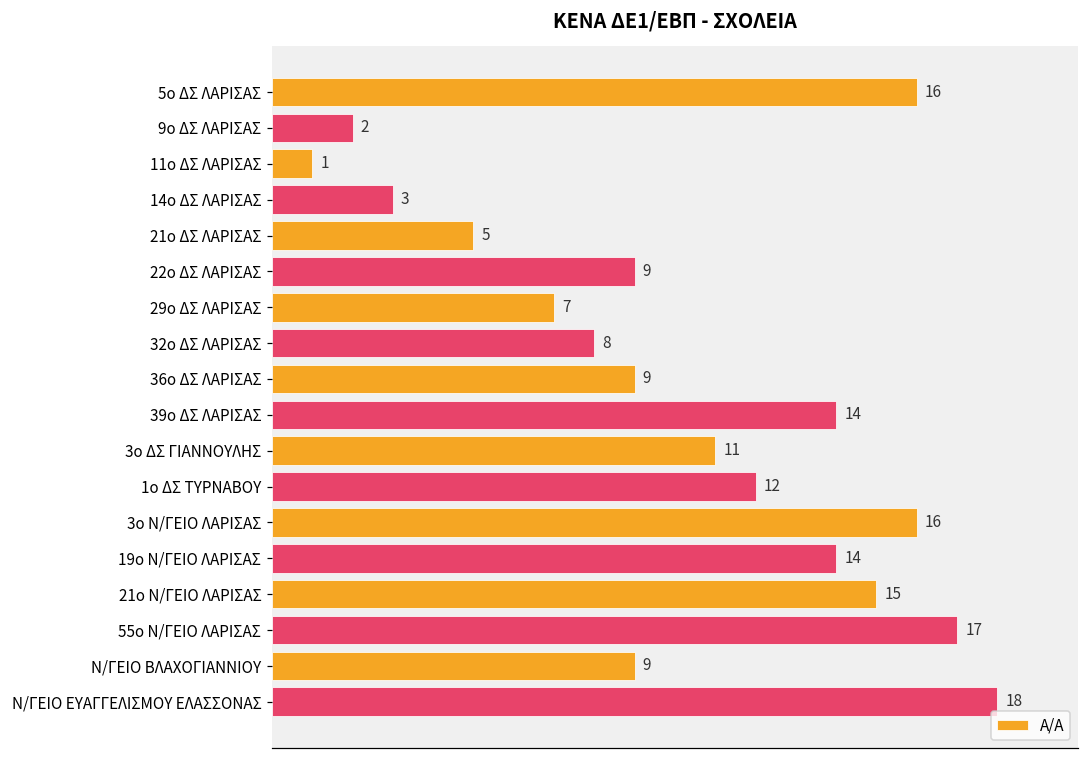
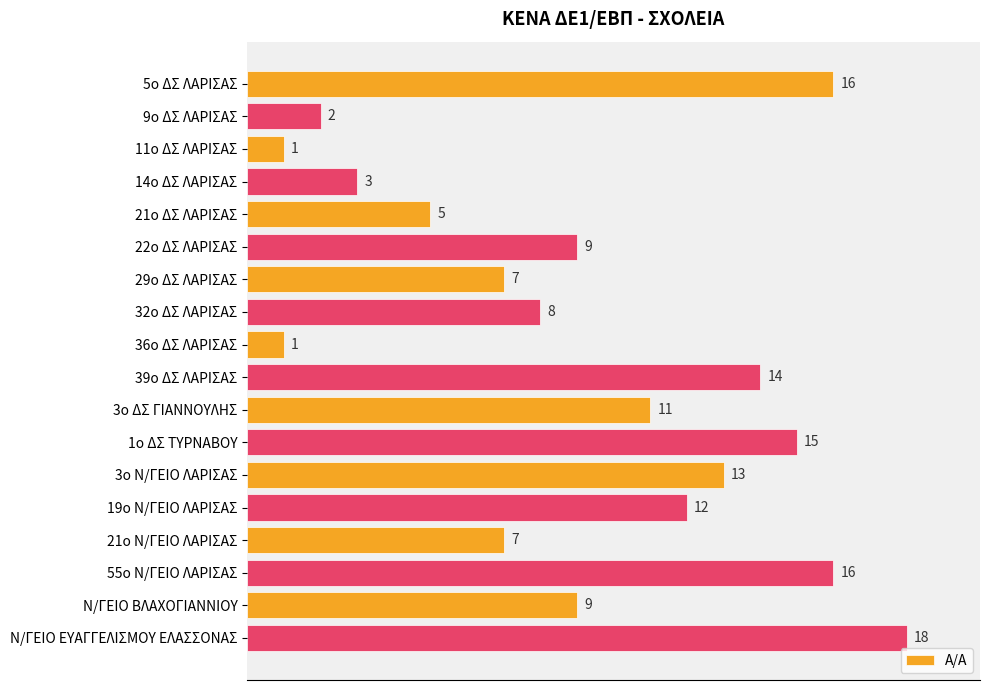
  {
    "5ο ΔΣ ΛΑΡΙΣΑΣ": 16,
    "9ο ΔΣ ΛΑΡΙΣΑΣ": 2,
    "11ο ΔΣ ΛΑΡΙΣΑΣ": 1,
    "14ο ΔΣ ΛΑΡΙΣΑΣ": 3,
    "21ο ΔΣ ΛΑΡΙΣΑΣ": 5,
    "22ο ΔΣ ΛΑΡΙΣΑΣ": 9,
    "29ο ΔΣ ΛΑΡΙΣΑΣ": 7,
    "32ο ΔΣ ΛΑΡΙΣΑΣ": 8,
-   "36ο ΔΣ ΛΑΡΙΣΑΣ": 9,
+   "36ο ΔΣ ΛΑΡΙΣΑΣ": 1,
    "39ο ΔΣ ΛΑΡΙΣΑΣ": 14,
    "3ο ΔΣ ΓΙΑΝΝΟΥΛΗΣ": 11,
-   "1ο ΔΣ ΤΥΡΝΑΒΟΥ": 12,
-   "3ο Ν/ΓΕΙΟ ΛΑΡΙΣΑΣ": 16,
-   "19ο Ν/ΓΕΙΟ ΛΑΡΙΣΑΣ": 14,
-   "21ο Ν/ΓΕΙΟ ΛΑΡΙΣΑΣ": 15,
-   "55ο Ν/ΓΕΙΟ ΛΑΡΙΣΑΣ": 17,
+   "1ο ΔΣ ΤΥΡΝΑΒΟΥ": 15,
+   "3ο Ν/ΓΕΙΟ ΛΑΡΙΣΑΣ": 13,
+   "19ο Ν/ΓΕΙΟ ΛΑΡΙΣΑΣ": 12,
+   "21ο Ν/ΓΕΙΟ ΛΑΡΙΣΑΣ": 7,
+   "55ο Ν/ΓΕΙΟ ΛΑΡΙΣΑΣ": 16,
    "Ν/ΓΕΙΟ ΒΛΑΧΟΓΙΑΝΝΙΟΥ": 9,
    "Ν/ΓΕΙΟ ΕΥΑΓΓΕΛΙΣΜΟΥ ΕΛΑΣΣΟΝΑΣ": 18
  }
